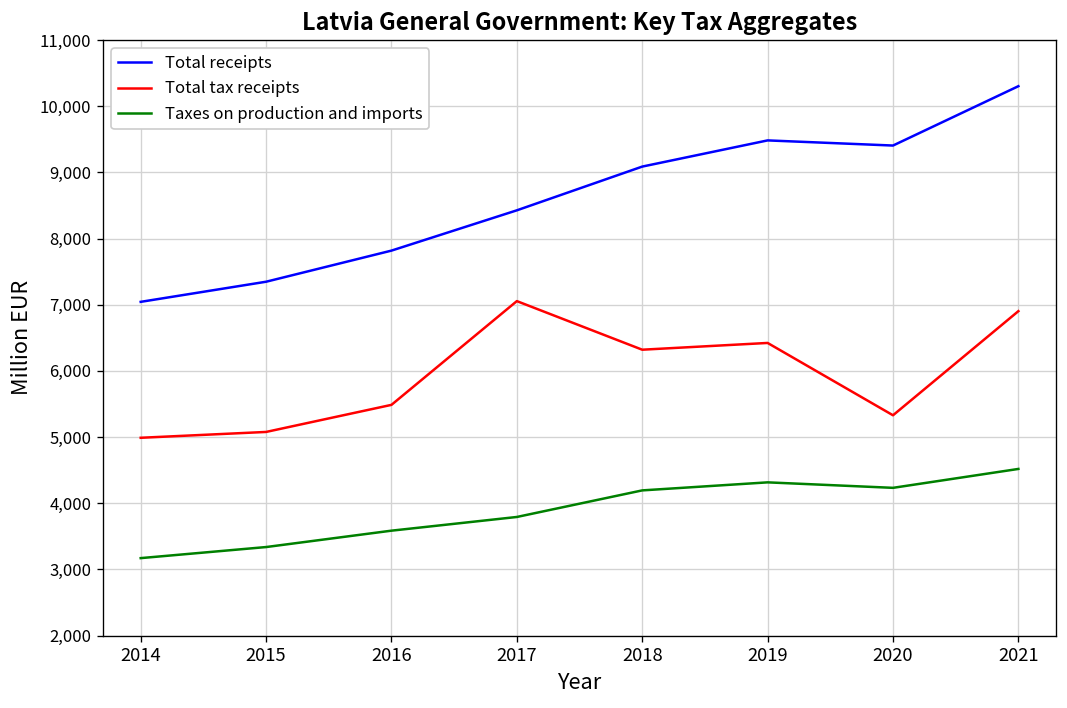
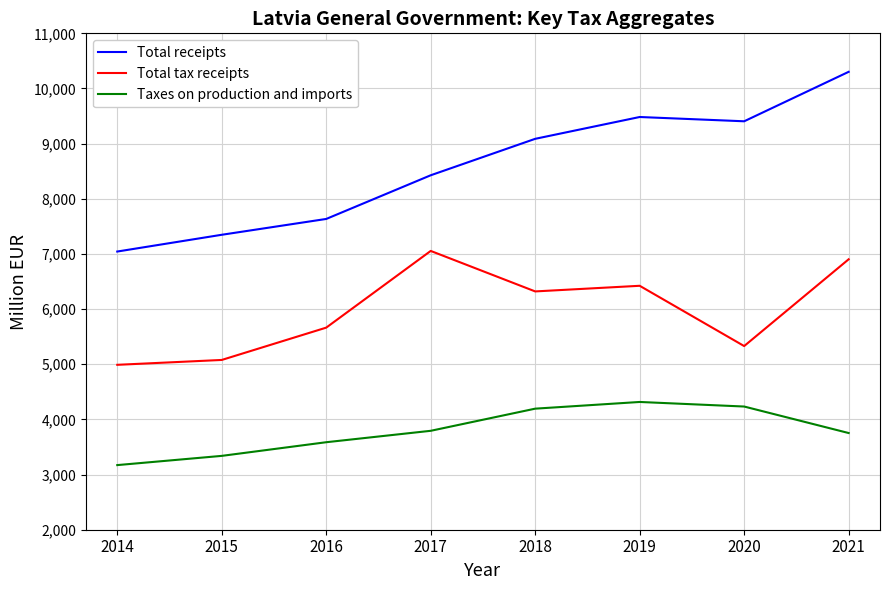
  {
    "Total receipts": {
      "2014": "7,000",
      "2015": "7,300",
-     "2016": "7,800",
+     "2016": "7,600",
      "2017": "8,400",
      "2018": "9,100",
      "2019": "9,500",
      "2020": "9,400",
      "2021": "10,300"
    },
    "Total tax receipts": {
      "2014": "5,000",
      "2015": "5,100",
-     "2016": "5,500",
+     "2016": "5,700",
      "2017": "7,100",
      "2018": "6,300",
      "2019": "6,400",
      "2020": "5,300",
      "2021": "6,900"
    },
    "Taxes on production and imports": {
      "2014": "3,200",
      "2015": "3,300",
      "2016": "3,600",
      "2017": "3,800",
      "2018": "4,200",
      "2019": "4,300",
      "2020": "4,200",
-     "2021": "4,500"
+     "2021": "3,800"
    }
  }
